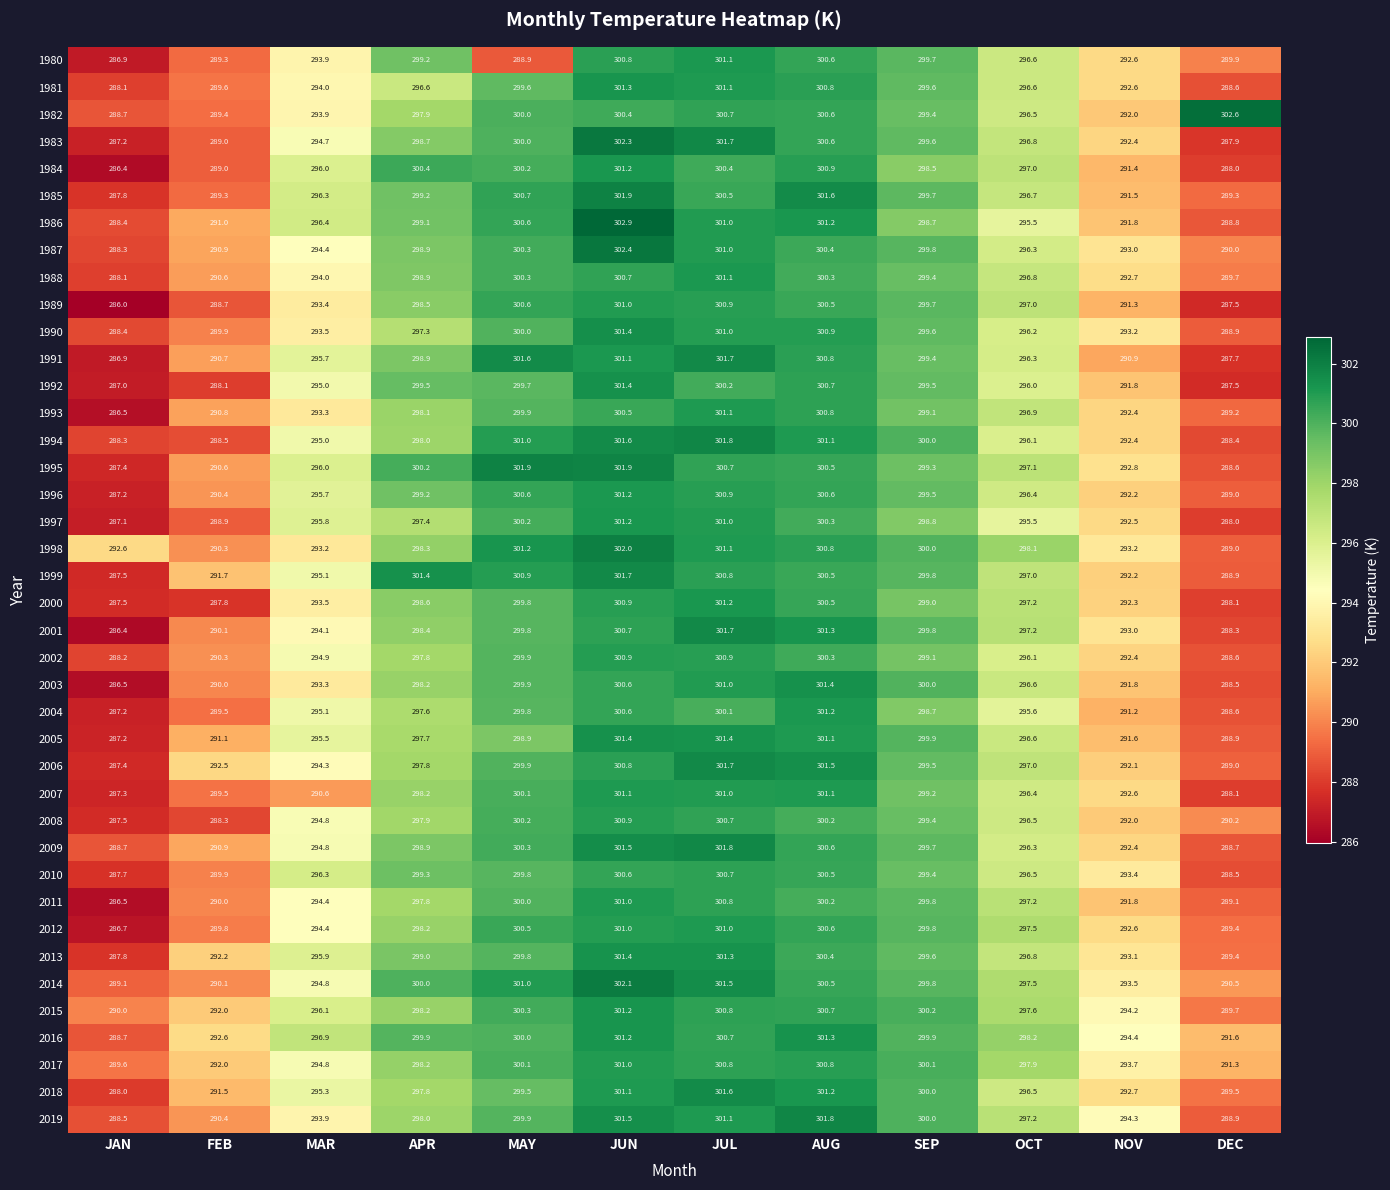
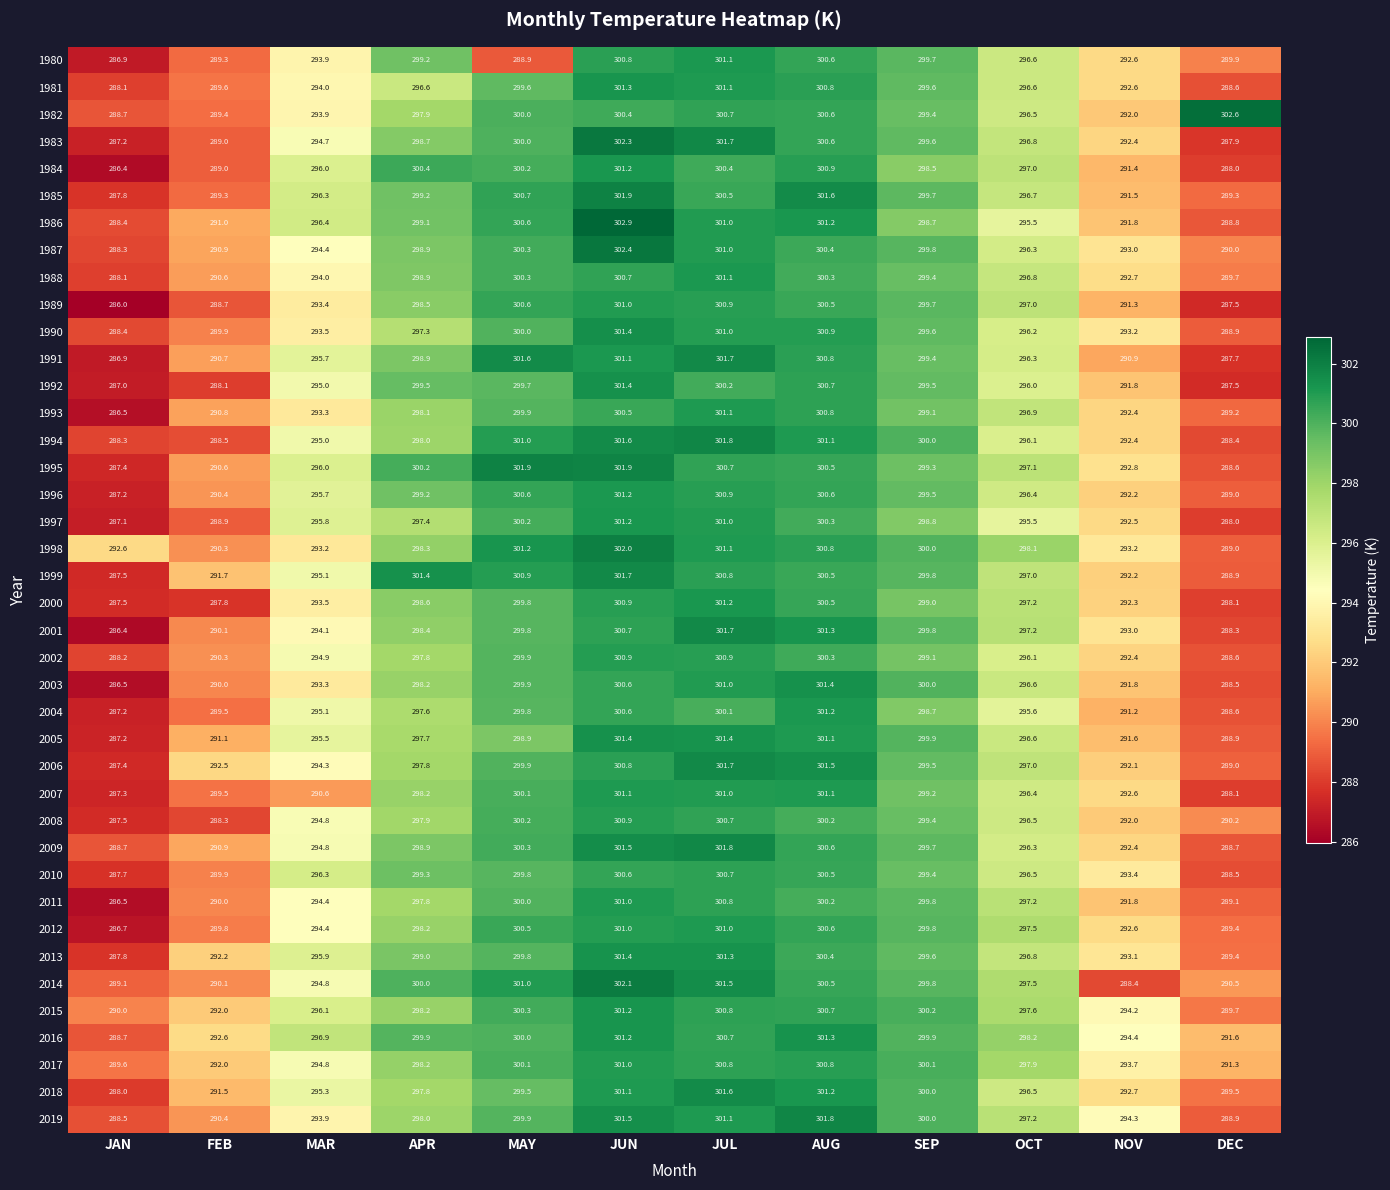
  {
    "2014": {
      "JAN": 289.1,
      "FEB": 290.1,
      "MAR": 294.8,
      "APR": 300.0,
      "MAY": 301.0,
      "JUN": 302.1,
      "JUL": 301.5,
      "AUG": 300.5,
      "SEP": 299.8,
      "OCT": 297.5,
-     "NOV": 293.5,
+     "NOV": 288.4,
      "DEC": 290.5
    }
  }
